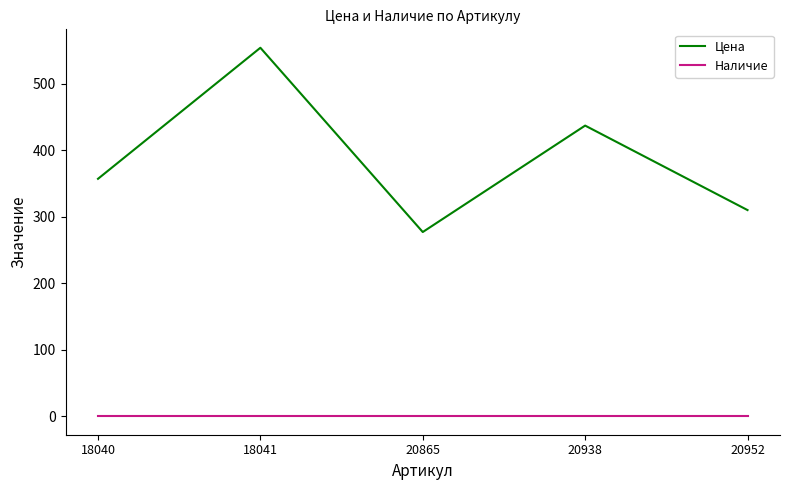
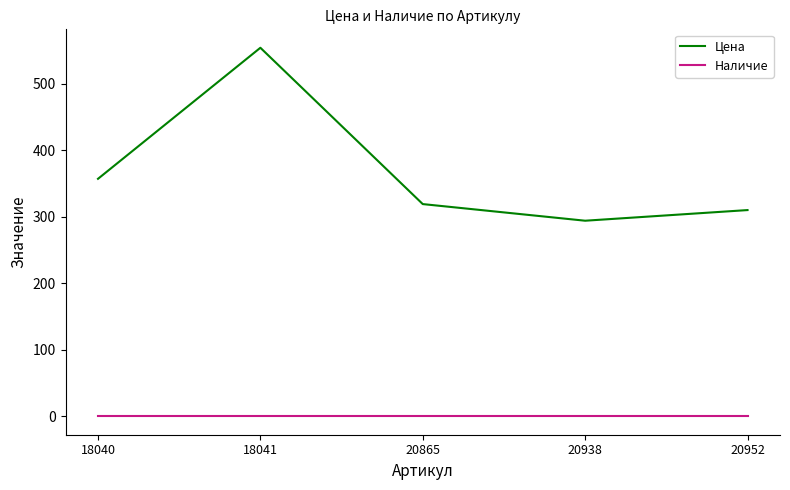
  {
    "Цена": {
      "18040": 360,
      "18041": 550,
-     "20865": 280,
-     "20938": 440,
+     "20865": 320,
+     "20938": 290,
      "20952": 310
    },
    "Наличие": {
      "18040": 0,
      "18041": 0,
      "20865": 0,
      "20938": 0,
      "20952": 0
    }
  }
